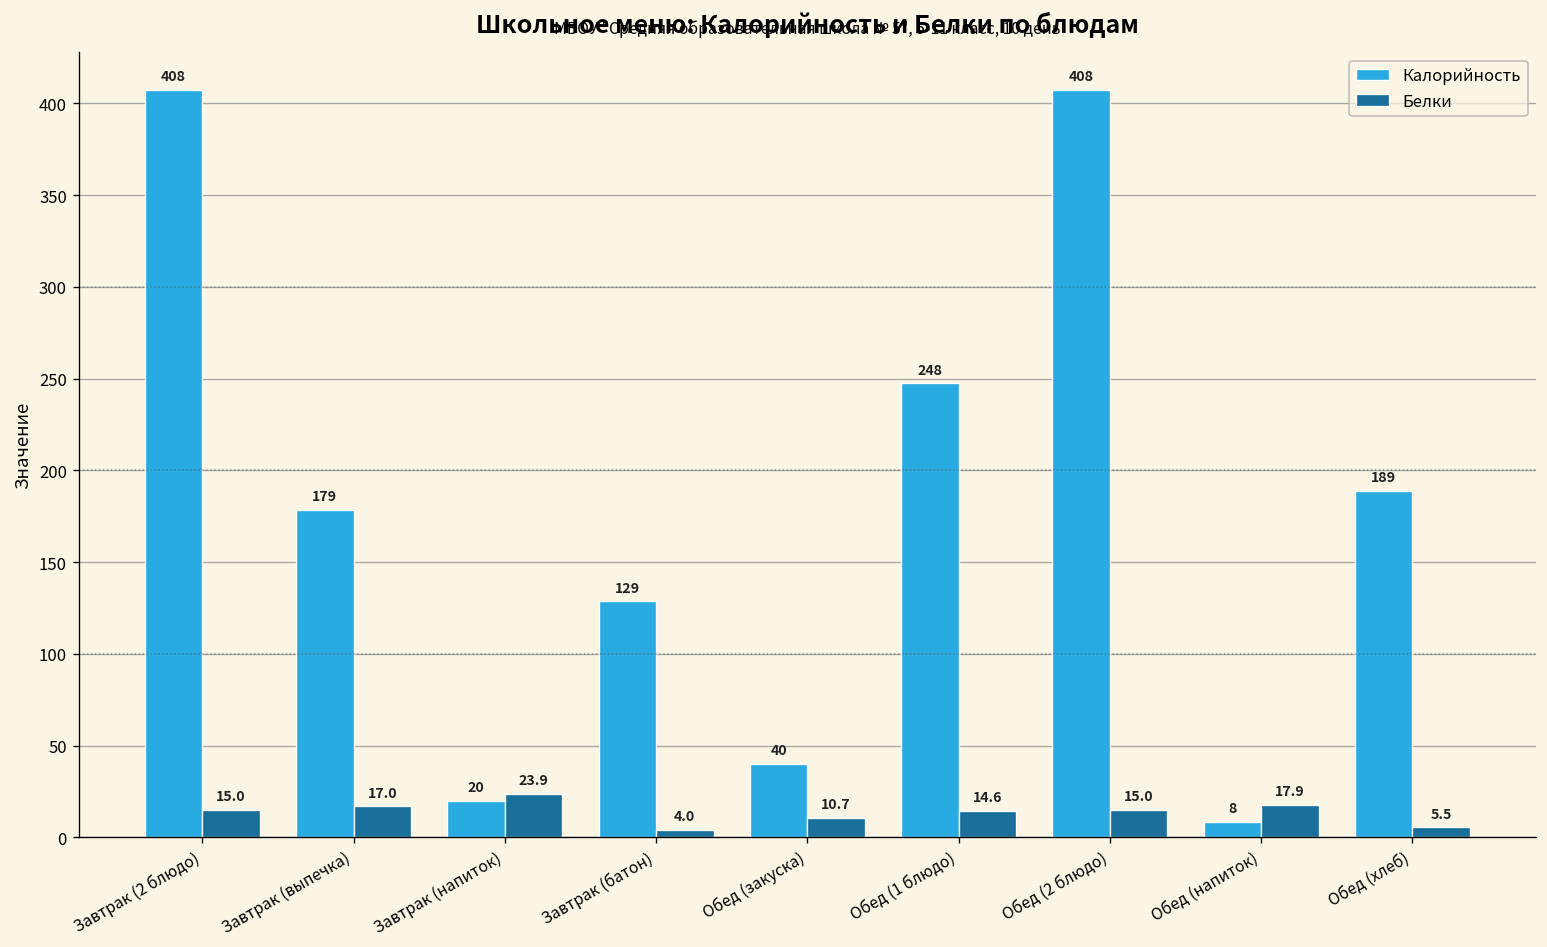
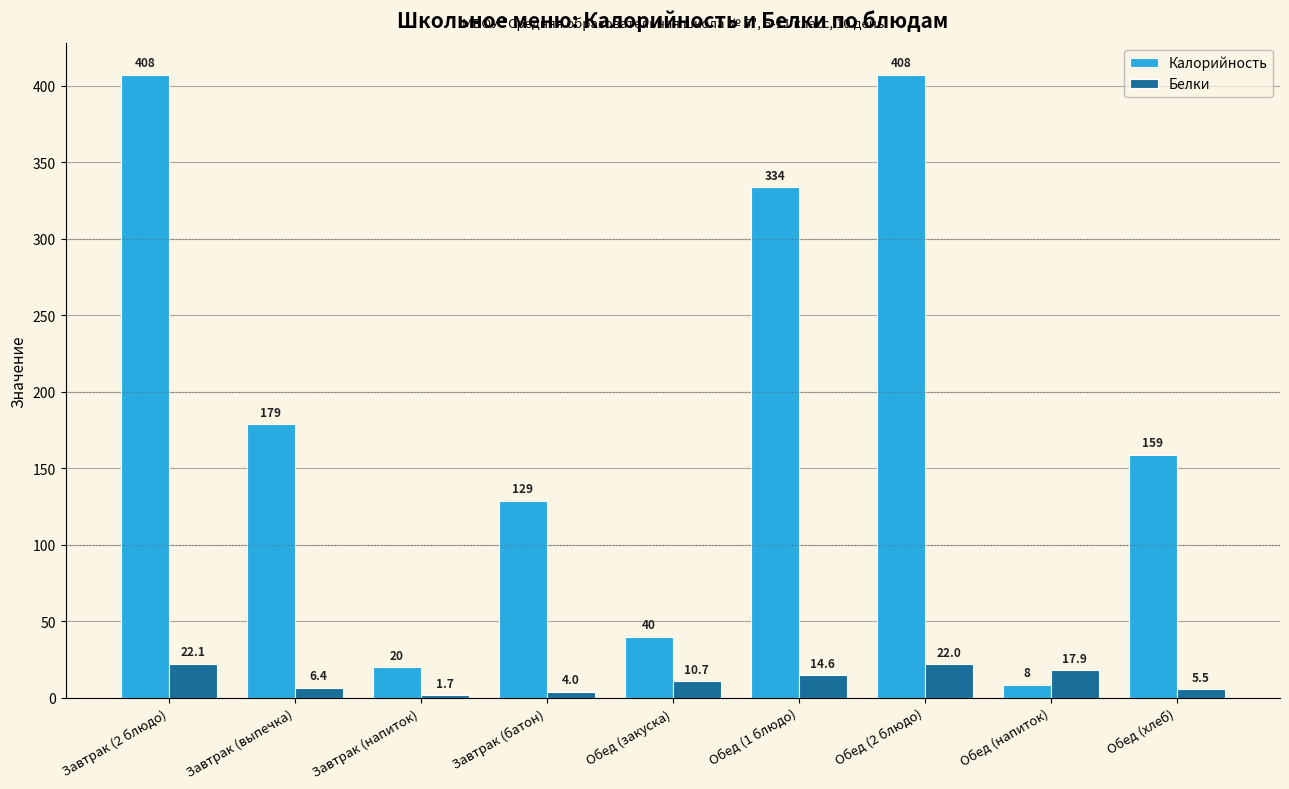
  {
    "Калорийность": {
      "Завтрак (2 блюдо)": 408,
      "Завтрак (выпечка)": 179,
      "Завтрак (напиток)": 20,
      "Завтрак (батон)": 129,
      "Обед (закуска)": 40,
-     "Обед (1 блюдо)": 248,
+     "Обед (1 блюдо)": 334,
      "Обед (2 блюдо)": 408,
      "Обед (напиток)": 8,
-     "Обед (хлеб)": 189
+     "Обед (хлеб)": 159
    },
    "Белки": {
-     "Завтрак (2 блюдо)": 15.0,
-     "Завтрак (выпечка)": 17.0,
-     "Завтрак (напиток)": 23.9,
+     "Завтрак (2 блюдо)": 22.1,
+     "Завтрак (выпечка)": 6.4,
+     "Завтрак (напиток)": 1.7,
      "Завтрак (батон)": 4.0,
      "Обед (закуска)": 10.7,
      "Обед (1 блюдо)": 14.6,
-     "Обед (2 блюдо)": 15.0,
+     "Обед (2 блюдо)": 22.0,
      "Обед (напиток)": 17.9,
      "Обед (хлеб)": 5.5
    }
  }
